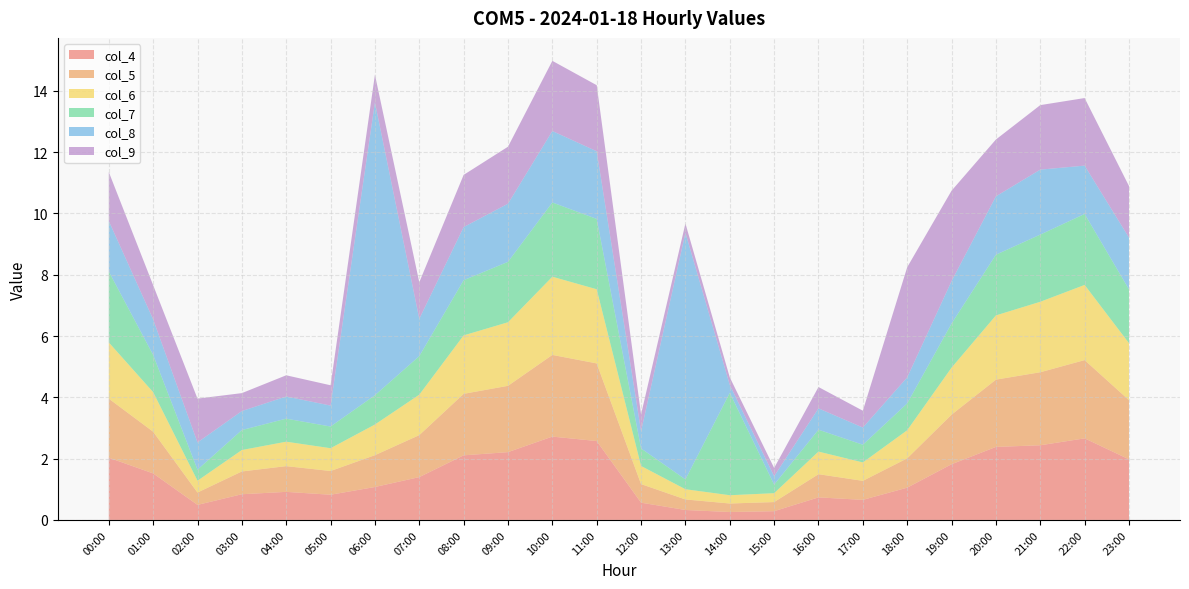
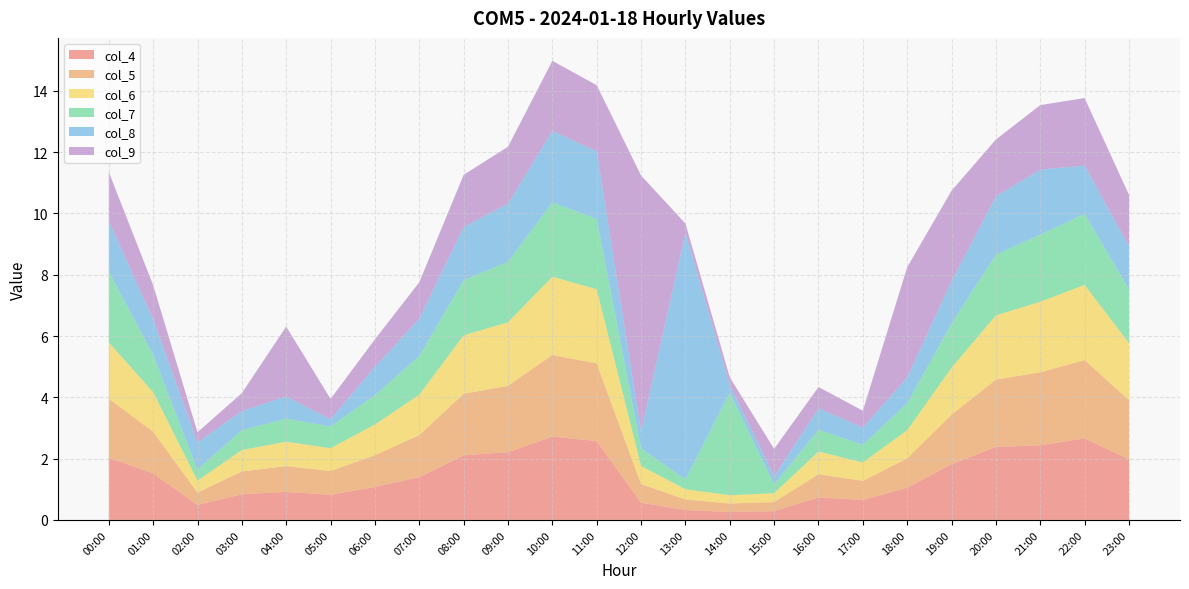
  {
    "col_7": {
      "00:00": 2.3,
      "01:00": 1.2,
      "02:00": 0.4,
      "03:00": 0.7,
      "04:00": 0.8,
      "05:00": 0.7,
      "06:00": 1.0,
      "07:00": 1.3,
      "08:00": 1.8,
      "09:00": 2.0,
      "10:00": 2.4,
      "11:00": 2.3,
      "12:00": 0.6,
      "13:00": 0.3,
      "14:00": 3.3,
      "15:00": 0.3,
      "16:00": 0.7,
      "17:00": 0.6,
      "18:00": 0.9,
      "19:00": 1.4,
      "20:00": 2.0,
      "21:00": 2.2,
      "22:00": 2.3,
      "23:00": 1.8
    },
    "col_8": {
      "00:00": 1.7,
      "01:00": 1.2,
      "02:00": 0.9,
      "03:00": 0.6,
      "04:00": 0.7,
-     "05:00": 0.7,
-     "06:00": 9.6,
+     "05:00": 0.2,
+     "06:00": 0.9,
      "07:00": 1.2,
      "08:00": 1.7,
      "09:00": 1.9,
      "10:00": 2.3,
      "11:00": 2.2,
      "12:00": 0.6,
      "13:00": 8.0,
      "14:00": 0.3,
      "15:00": 0.3,
      "16:00": 0.7,
      "17:00": 0.6,
      "18:00": 0.8,
      "19:00": 1.4,
      "20:00": 1.9,
      "21:00": 2.1,
      "22:00": 1.6,
-     "23:00": 1.7
+     "23:00": 1.4
    },
    "col_9": {
      "00:00": 1.6,
      "01:00": 1.1,
-     "02:00": 1.4,
+     "02:00": 0.3,
      "03:00": 0.6,
-     "04:00": 0.7,
+     "04:00": 2.3,
      "05:00": 0.7,
      "06:00": 0.9,
      "07:00": 1.2,
      "08:00": 1.7,
      "09:00": 1.9,
      "10:00": 2.3,
      "11:00": 2.2,
-     "12:00": 0.6,
+     "12:00": 8.3,
      "13:00": 0.3,
      "14:00": 0.2,
-     "15:00": 0.3,
+     "15:00": 0.9,
      "16:00": 0.7,
      "17:00": 0.5,
      "18:00": 3.6,
      "19:00": 2.9,
      "20:00": 1.9,
      "21:00": 2.1,
      "22:00": 2.2,
      "23:00": 1.7
    }
  }
